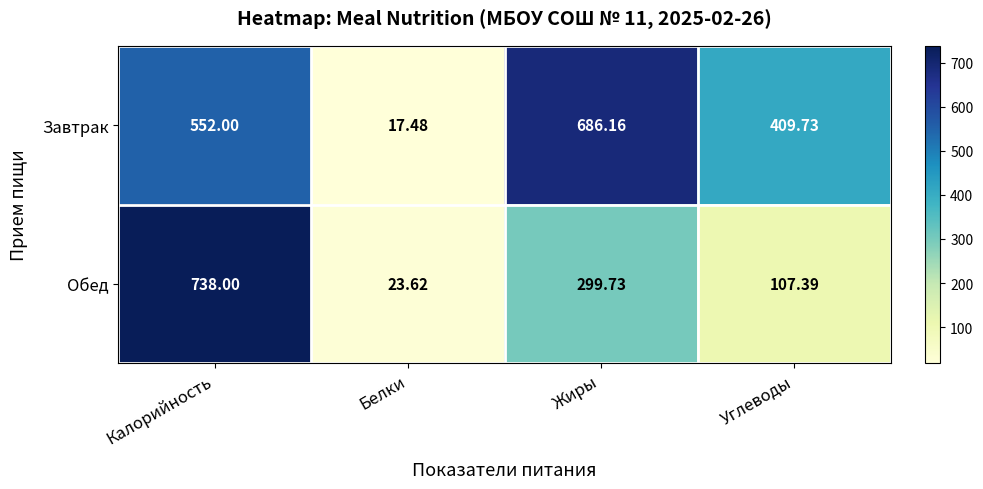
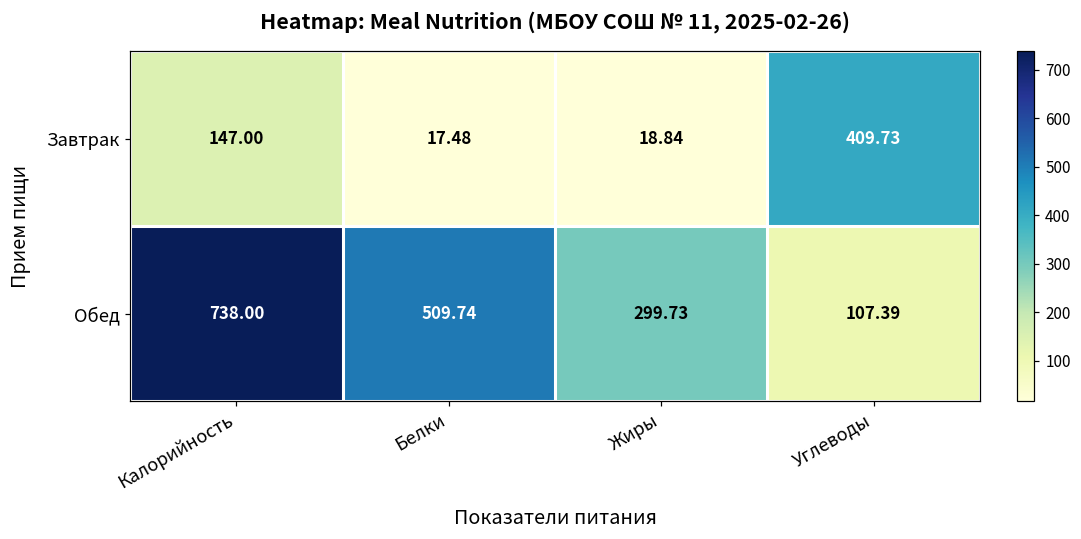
  {
    "Завтрак": {
-     "Калорийность": 552.00,
+     "Калорийность": 147.00,
      "Белки": 17.48,
-     "Жиры": 686.16,
+     "Жиры": 18.84,
      "Углеводы": 409.73
    },
    "Обед": {
      "Калорийность": 738.00,
-     "Белки": 23.62,
+     "Белки": 509.74,
      "Жиры": 299.73,
      "Углеводы": 107.39
    }
  }
